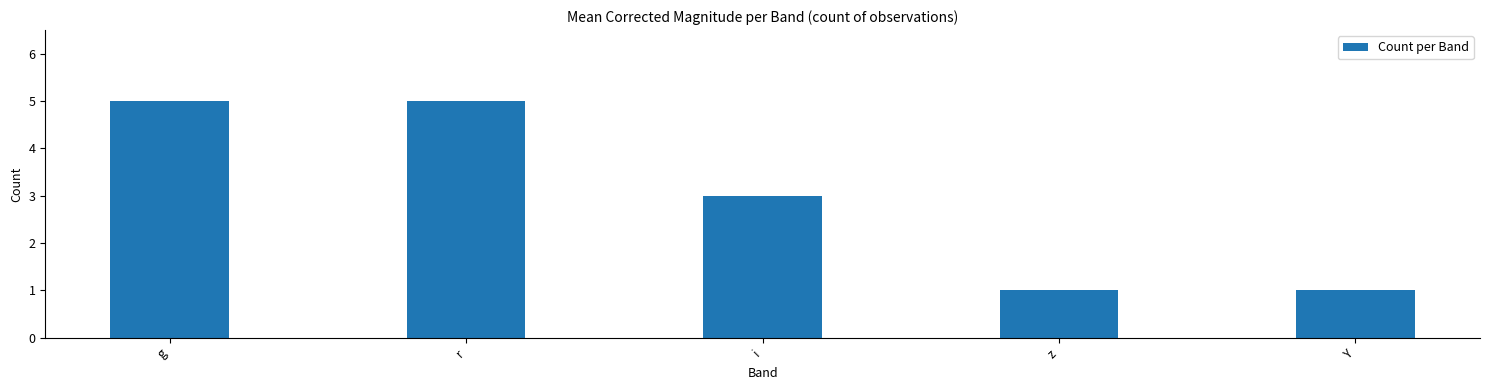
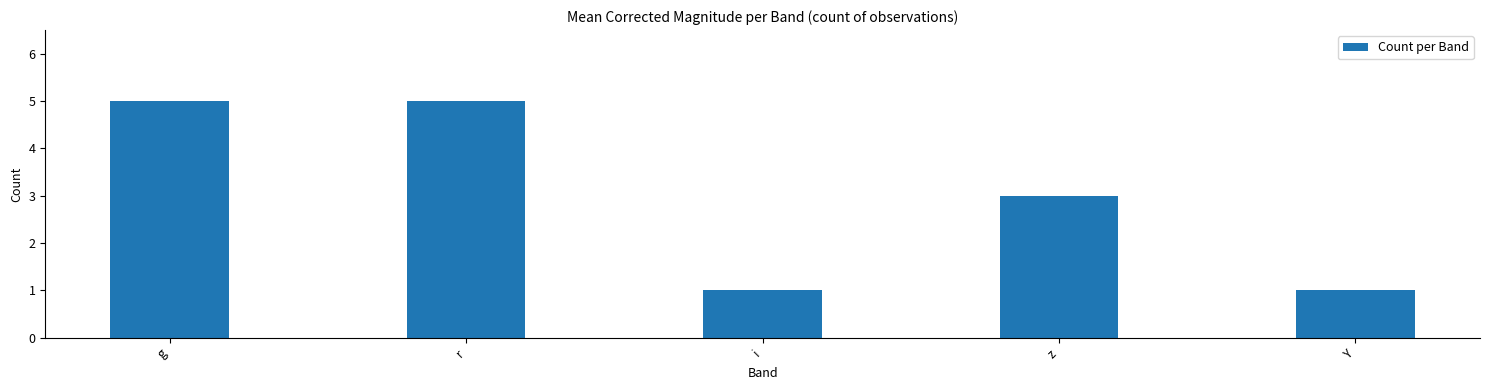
  {
    "g": 5,
    "r": 5,
-   "i": 3,
-   "z": 1,
+   "i": 1,
+   "z": 3,
    "Y": 1
  }
